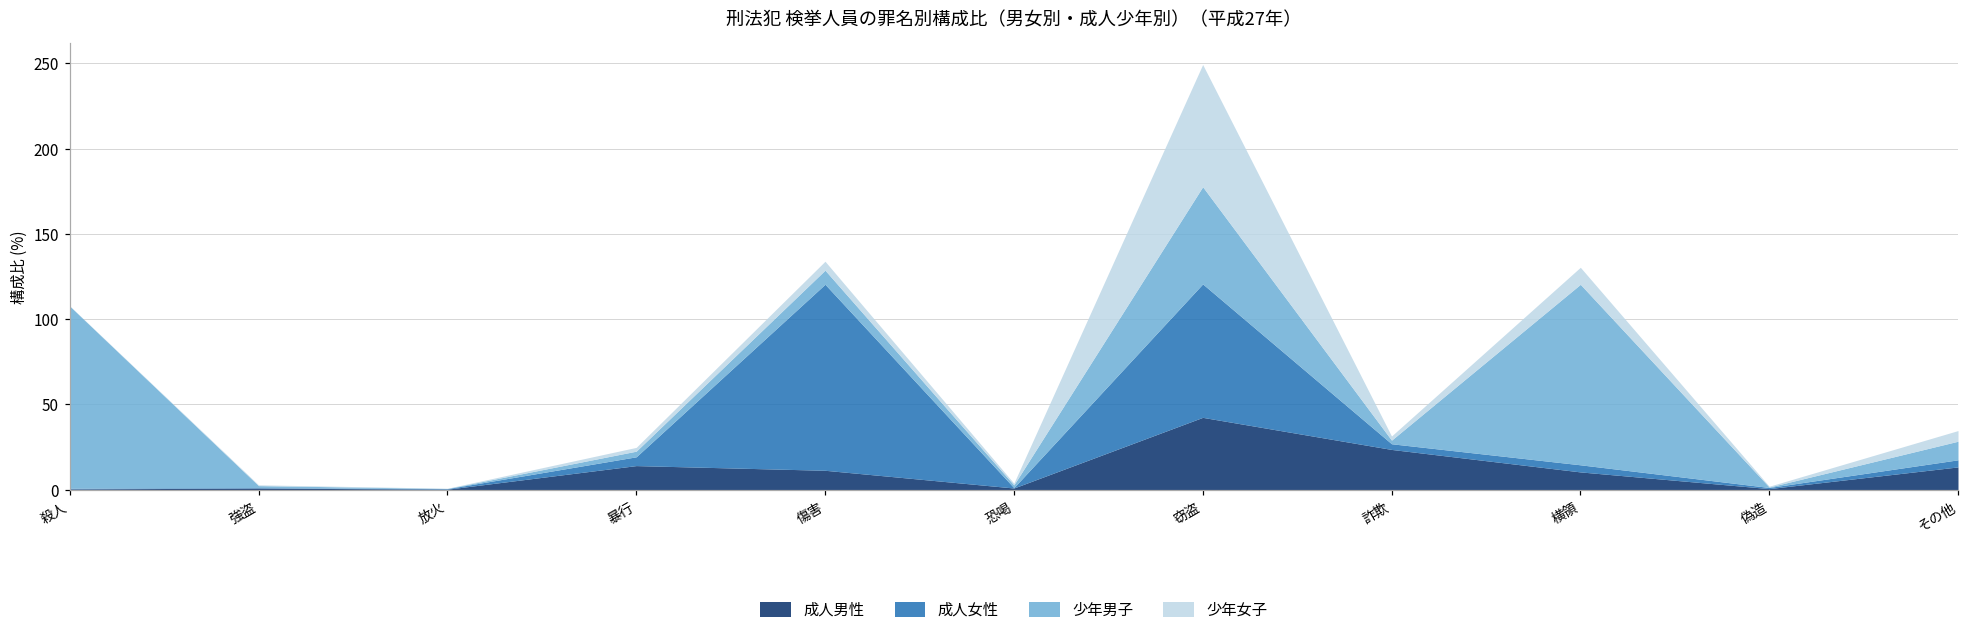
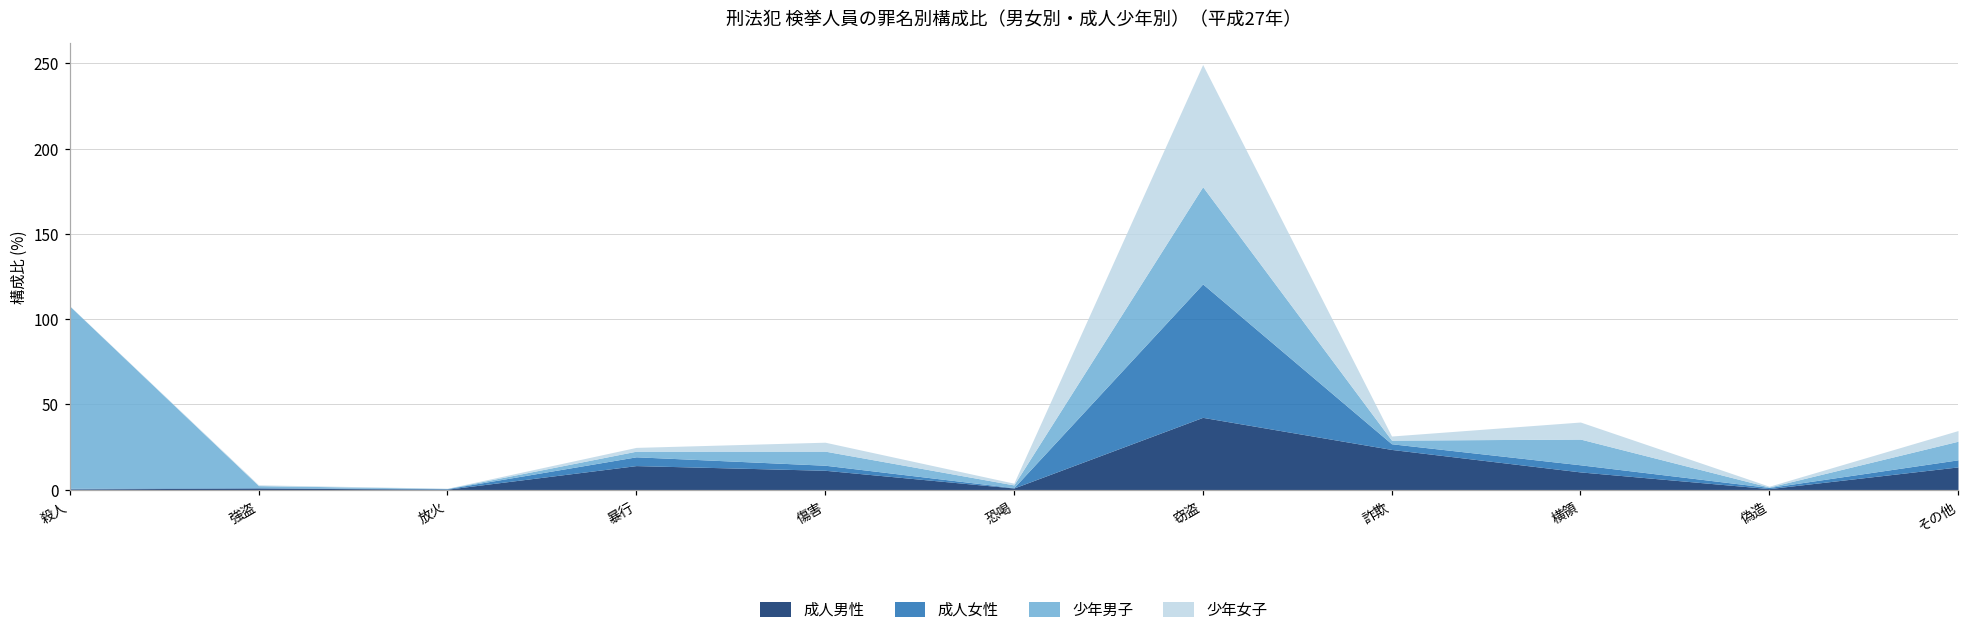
  {
    "成人男性": {
      "暴行": 14,
      "傷害": 11,
      "窃盗": 42,
      "詐欺": 24,
      "横領": 10,
      "その他": 13
    },
    "成人女性": {
      "暴行": 5,
-     "傷害": 109,
+     "傷害": 3,
      "窃盗": 78,
      "詐欺": 3,
      "横領": 4,
      "その他": 4
    },
    "少年男子": {
      "暴行": 3,
      "傷害": 8,
      "窃盗": 57,
      "詐欺": 2,
-     "横領": 106,
+     "横領": 15,
      "その他": 11
    },
    "少年女子": {
      "暴行": 2,
      "傷害": 5,
      "窃盗": 72,
      "詐欺": 2,
      "横領": 10,
      "その他": 6
    }
  }
